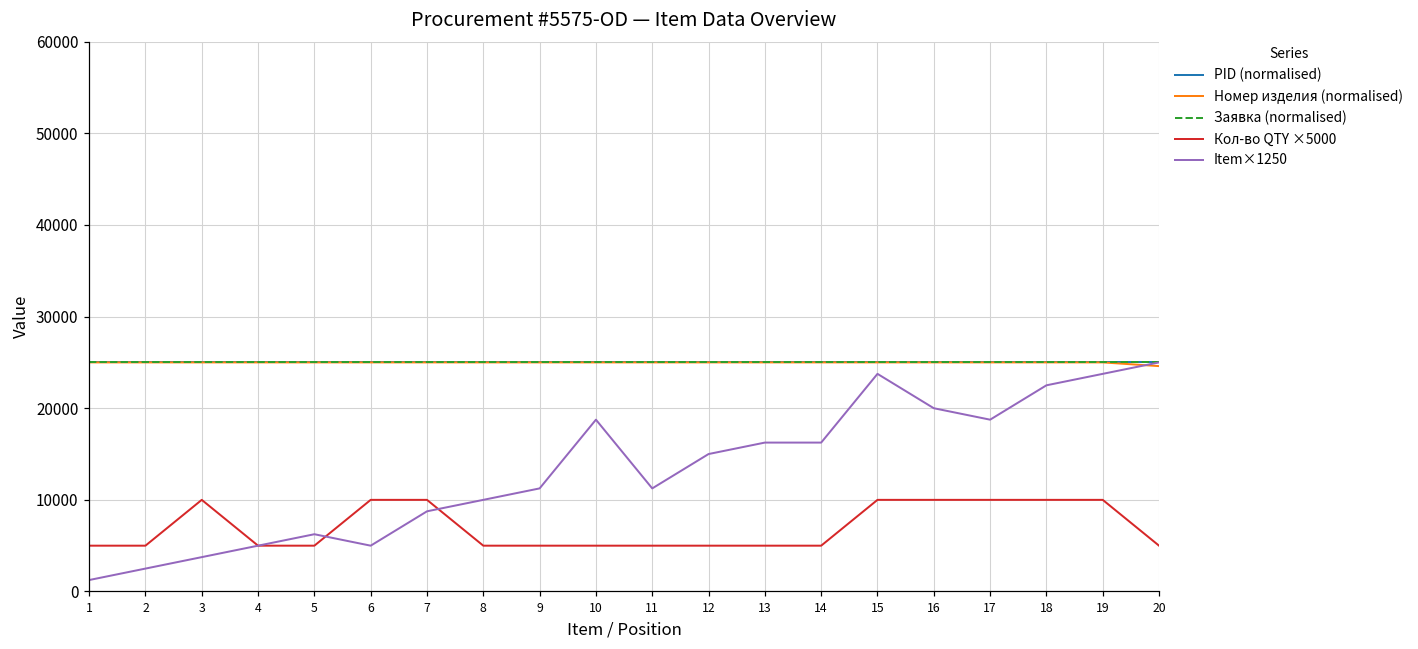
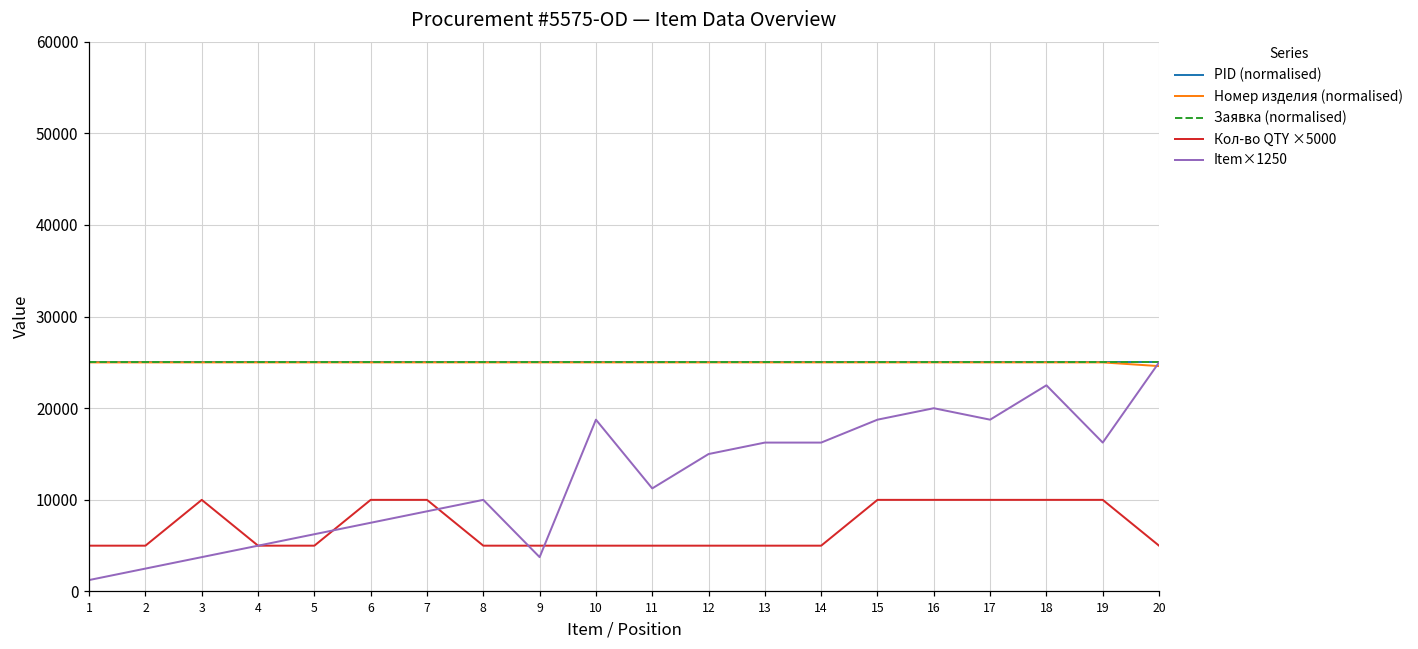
  {
    "Номер изделия (normalised)": {
      "20": 25000
    },
    "Кол-во QTY ×5000": {
      "1": 5000,
      "2": 5000,
      "3": 10000,
      "5": 5000,
      "6": 10000,
      "7": 10000,
      "8": 5000,
      "9": 5000,
      "10": 5000,
      "11": 5000,
      "12": 5000,
      "13": 5000,
      "14": 5000,
      "15": 10000,
      "16": 10000,
      "17": 10000,
      "18": 10000,
      "19": 10000,
      "20": 5000
    },
    "Item×1250": {
      "1": 1000,
      "2": 3000,
      "3": 4000,
      "5": 6000,
-     "6": 5000,
+     "6": 8000,
      "7": 9000,
      "8": 10000,
-     "9": 11000,
+     "9": 4000,
      "10": 19000,
      "11": 11000,
      "12": 15000,
      "13": 16000,
      "14": 16000,
-     "15": 24000,
+     "15": 19000,
      "16": 20000,
      "17": 19000,
      "18": 23000,
-     "19": 24000
+     "19": 16000
    }
  }
